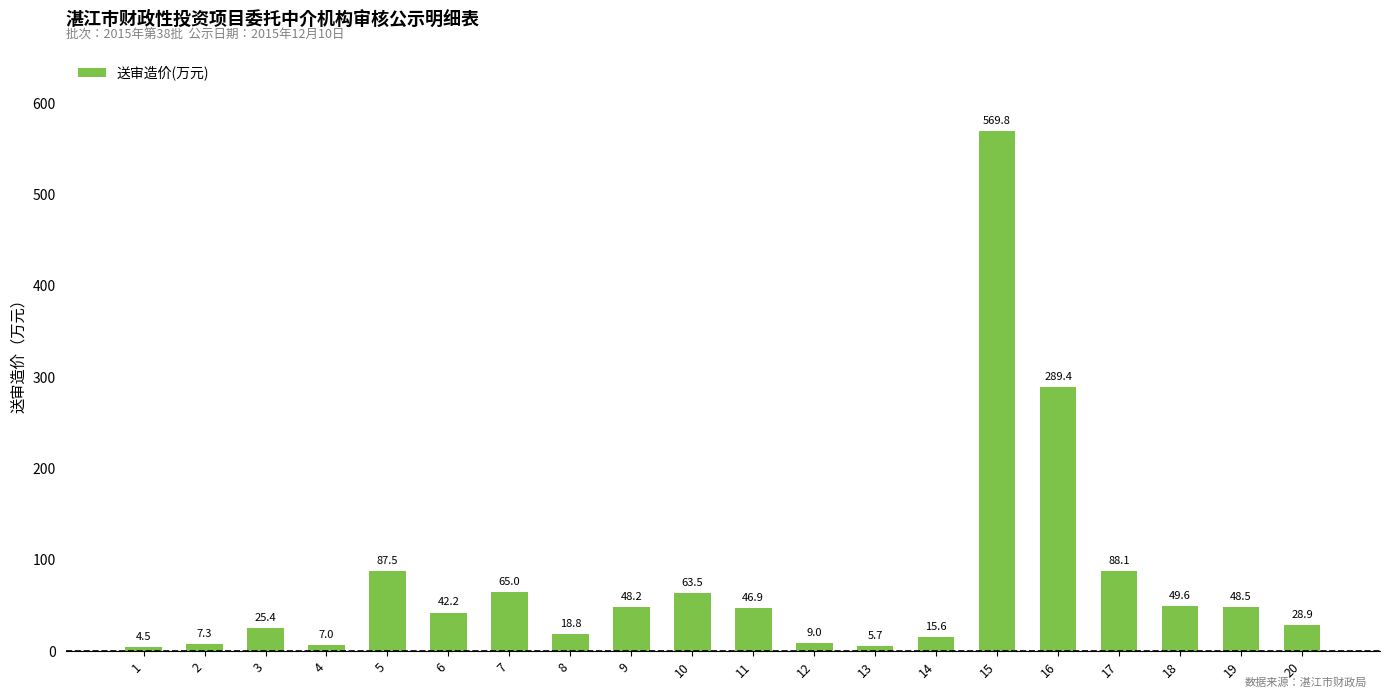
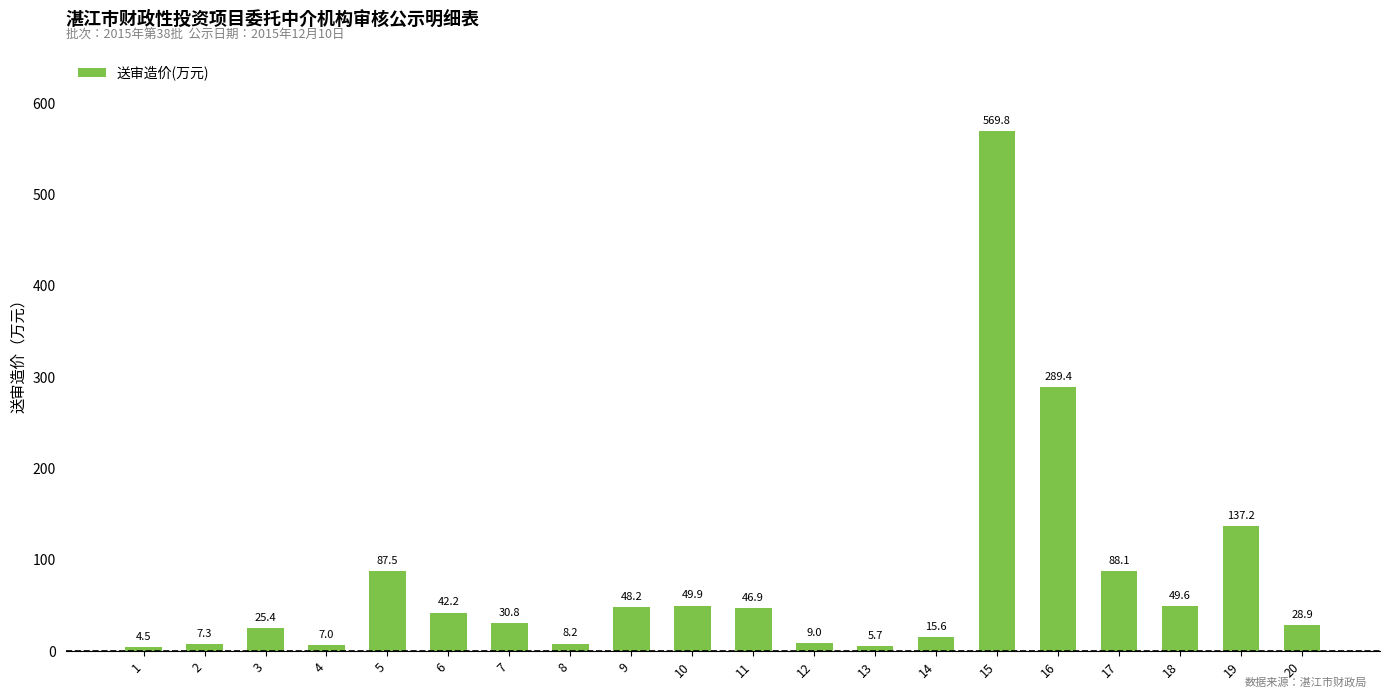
  {
    "1": 4.5,
    "2": 7.3,
    "3": 25.4,
    "4": 7.0,
    "5": 87.5,
    "6": 42.2,
-   "7": 65.0,
-   "8": 18.8,
+   "7": 30.8,
+   "8": 8.2,
    "9": 48.2,
-   "10": 63.5,
+   "10": 49.9,
    "11": 46.9,
    "12": 9.0,
    "13": 5.7,
    "14": 15.6,
    "15": 569.8,
    "16": 289.4,
    "17": 88.1,
    "18": 49.6,
-   "19": 48.5,
+   "19": 137.2,
    "20": 28.9
  }
